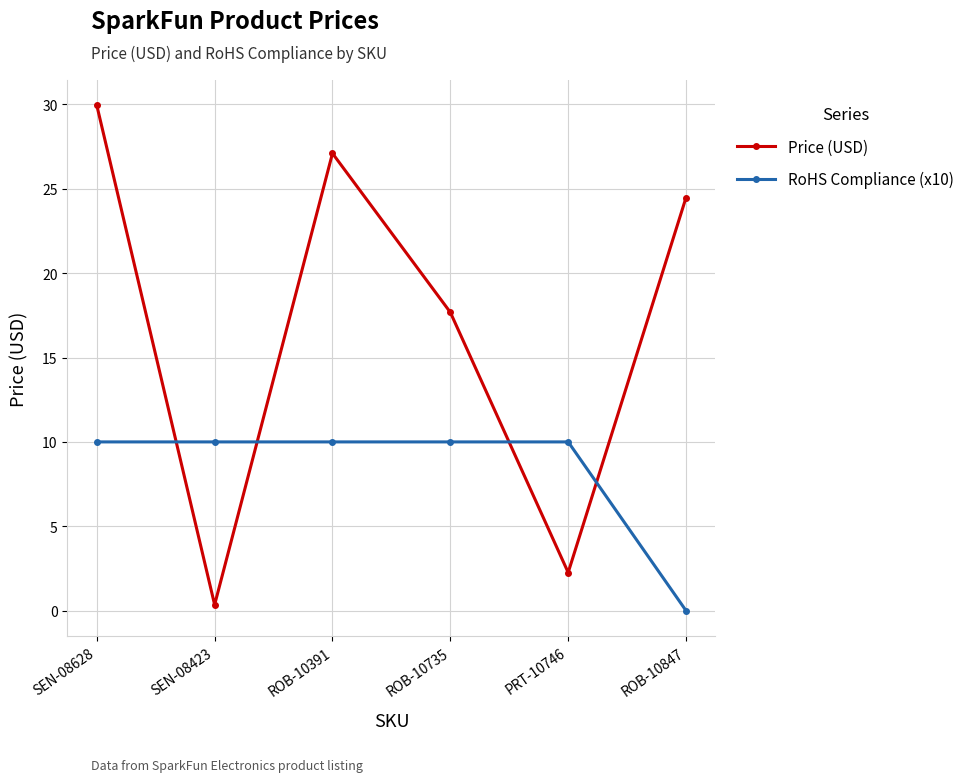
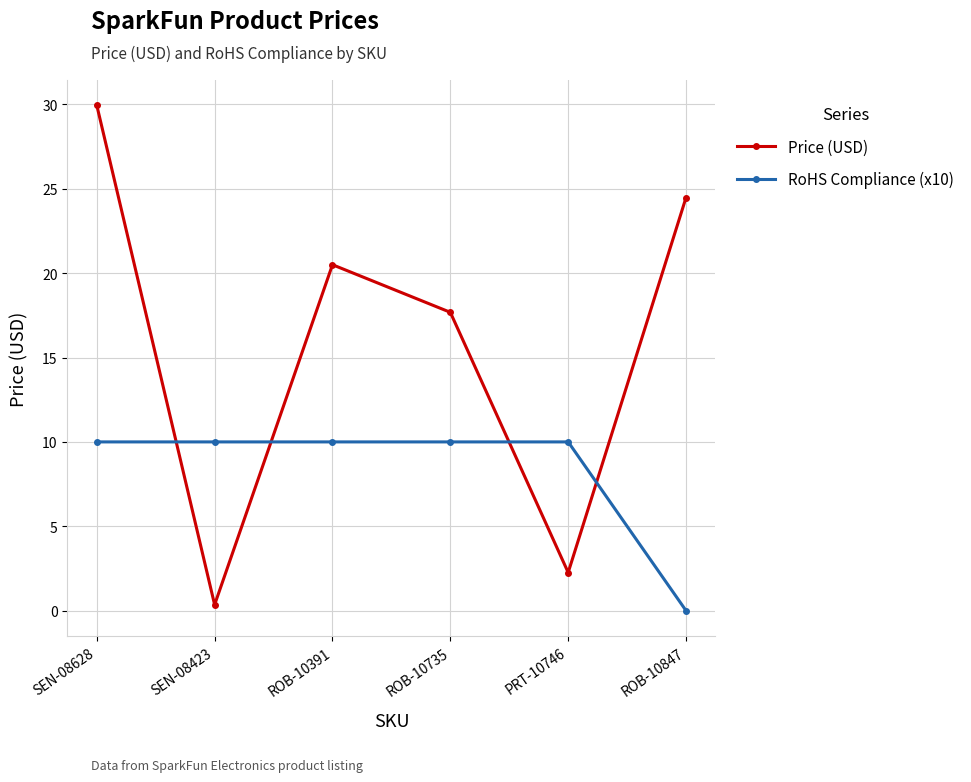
  {
    "Price (USD)": {
      "SEN-08628": 30.0,
      "SEN-08423": 0.4,
-     "ROB-10391": 27.1,
+     "ROB-10391": 20.5,
      "ROB-10735": 17.7,
      "PRT-10746": 2.3,
      "ROB-10847": 24.5
    },
    "RoHS Compliance (x10)": {
      "SEN-08628": 10.0,
      "SEN-08423": 10.0,
      "ROB-10391": 10.0,
      "ROB-10735": 10.0,
      "PRT-10746": 10.0,
      "ROB-10847": 0.0
    }
  }
